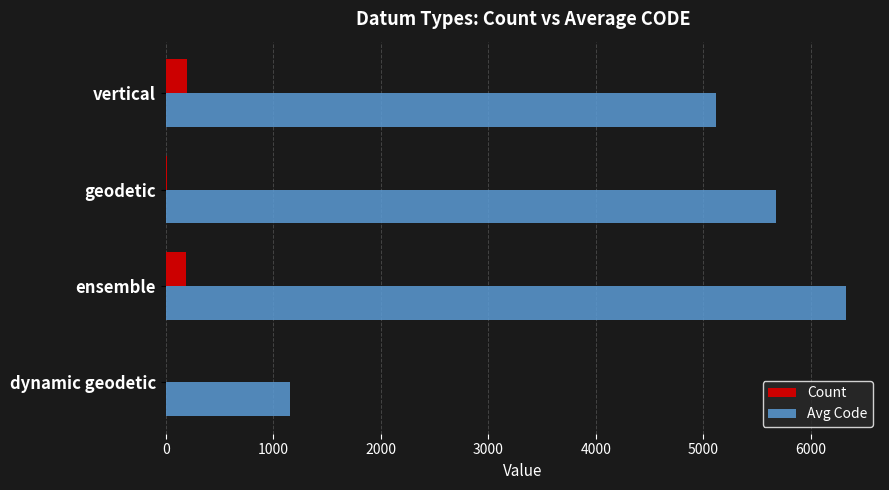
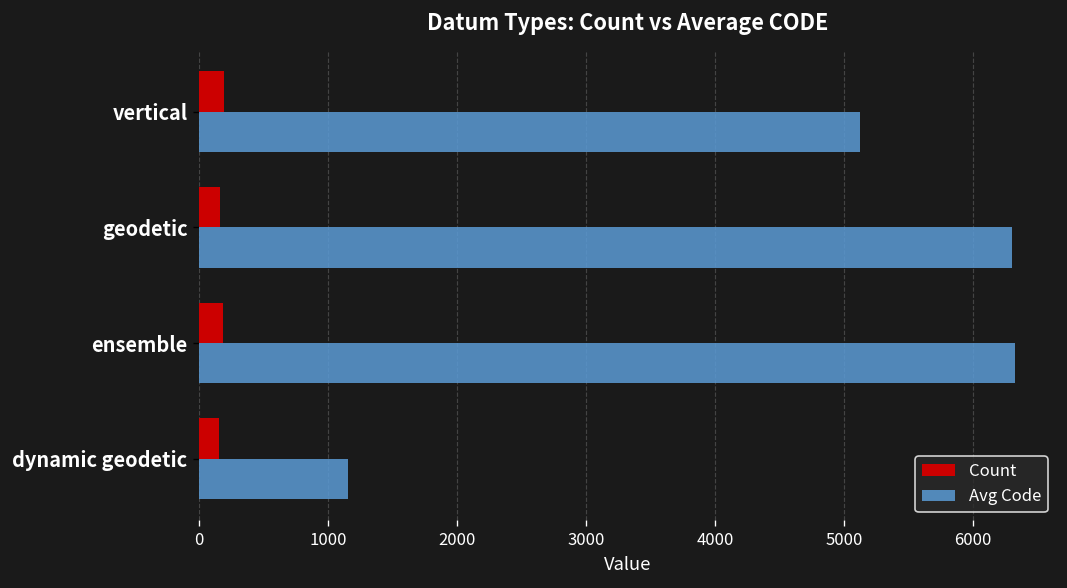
  {
    "Count": {
      "vertical": 190,
-     "geodetic": 10,
+     "geodetic": 160,
      "ensemble": 180,
-     "dynamic geodetic": 0
+     "dynamic geodetic": 160
    },
    "Avg Code": {
      "vertical": 5120,
-     "geodetic": 5680,
+     "geodetic": 6300,
      "ensemble": 6330,
      "dynamic geodetic": 1160
    }
  }
